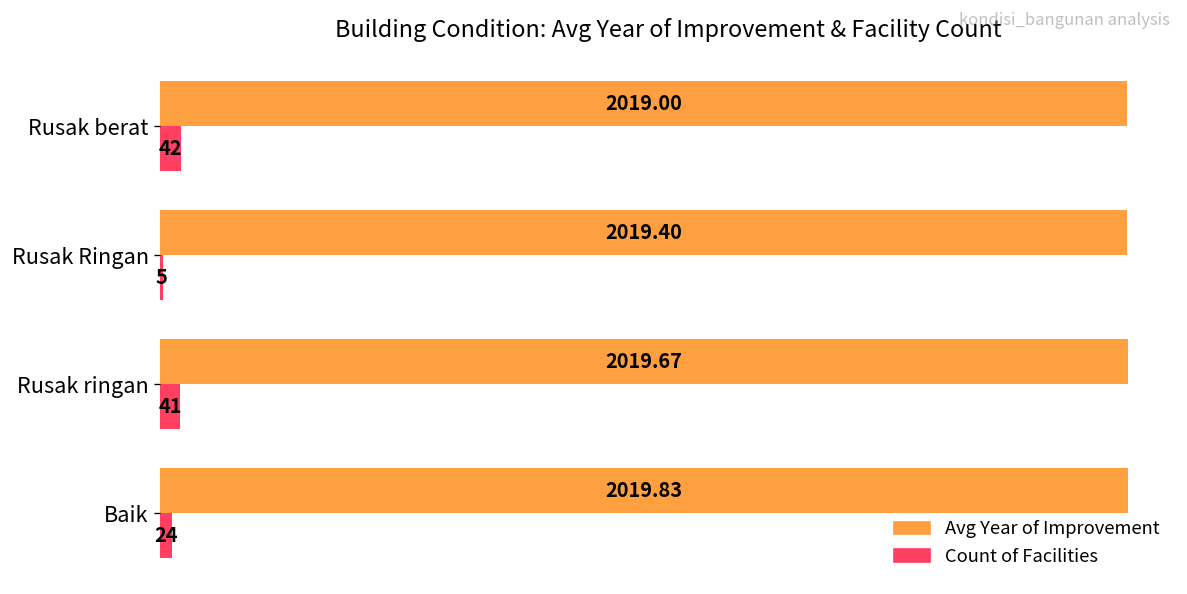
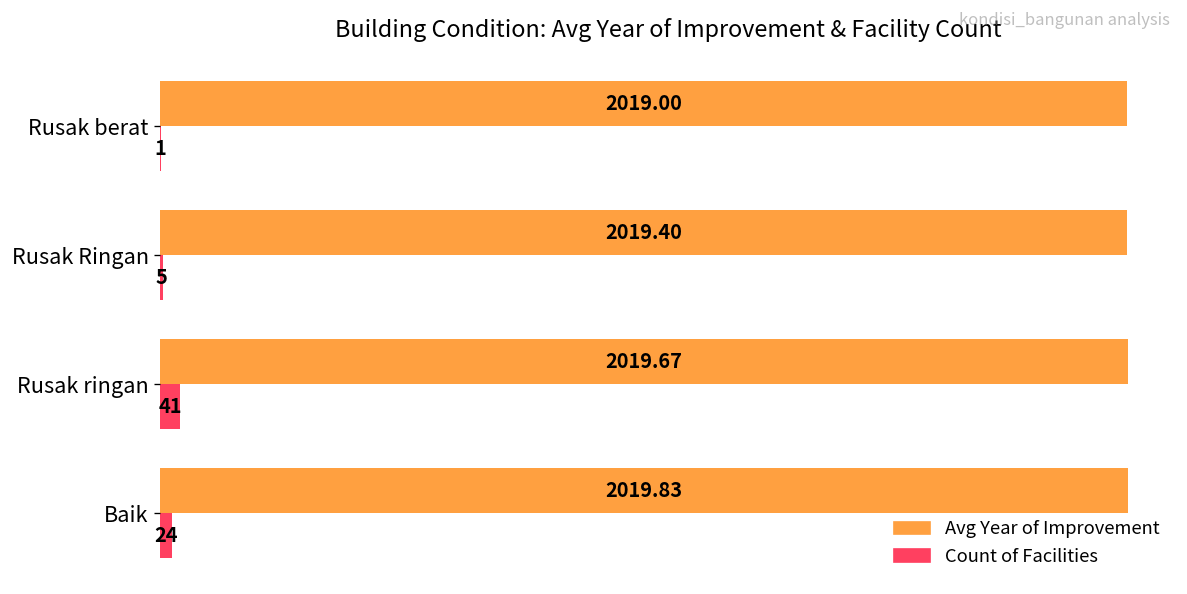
  {
    "Avg Year of Improvement": {
      "Rusak berat": 2019.00,
      "Rusak Ringan": 2019.40,
      "Rusak ringan": 2019.67,
      "Baik": 2019.83
    },
    "Count of Facilities": {
-     "Rusak berat": 42,
+     "Rusak berat": 1,
      "Rusak Ringan": 5,
      "Rusak ringan": 41,
      "Baik": 24
    }
  }
